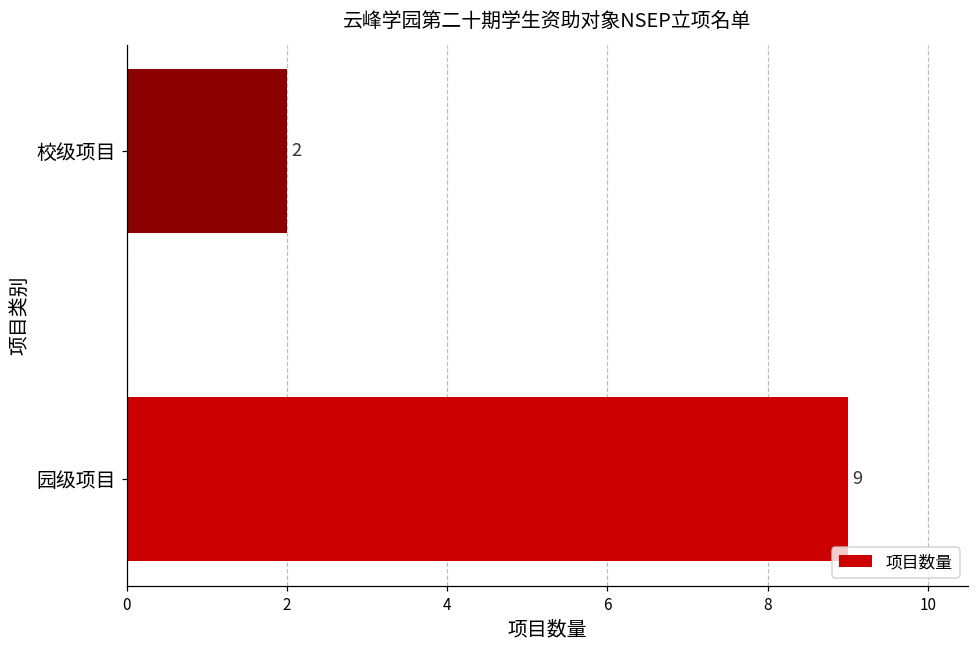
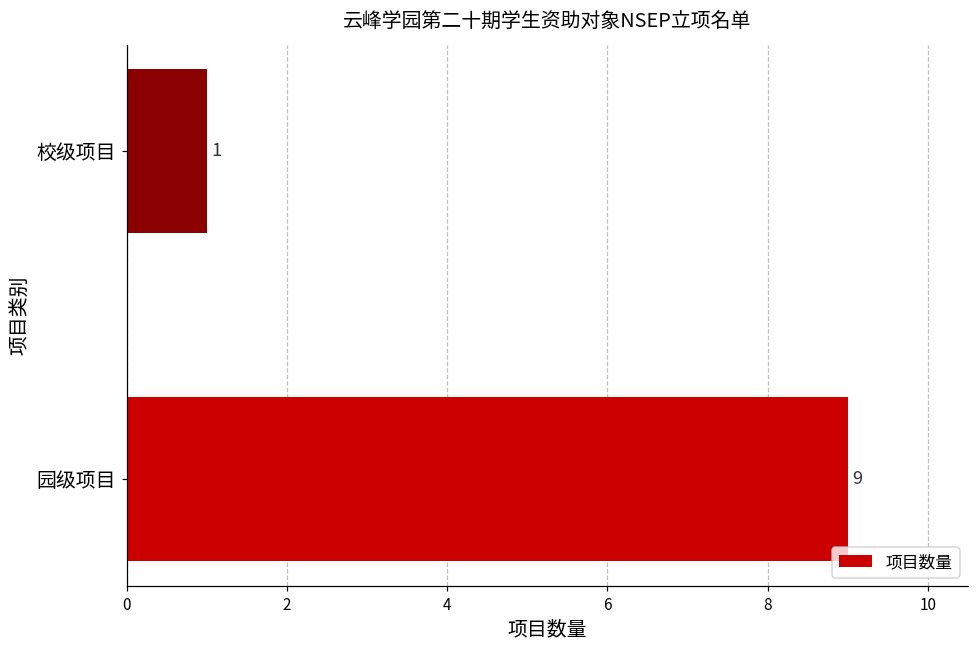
  {
-   "校级项目": 2,
+   "校级项目": 1,
    "园级项目": 9
  }
